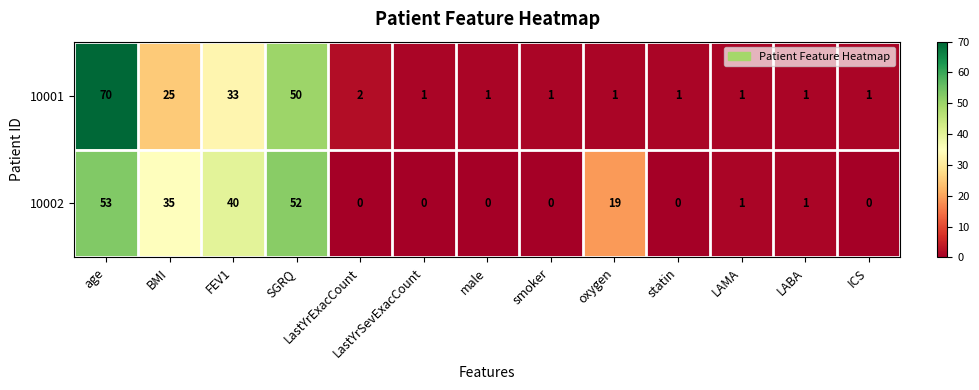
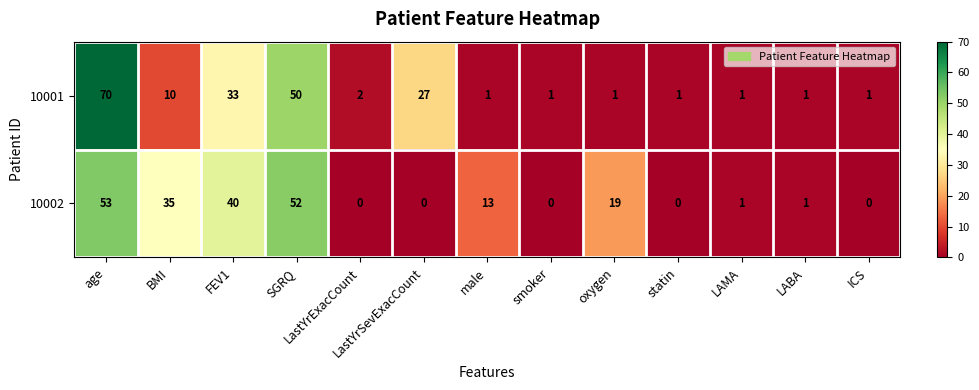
  {
    "10001": {
      "age": 70,
-     "BMI": 25,
+     "BMI": 10,
      "FEV1": 33,
      "SGRQ": 50,
      "LastYrExacCount": 2,
-     "LastYrSevExacCount": 1,
+     "LastYrSevExacCount": 27,
      "male": 1,
      "smoker": 1,
      "oxygen": 1,
      "statin": 1,
      "LAMA": 1,
      "LABA": 1,
      "ICS": 1
    },
    "10002": {
      "age": 53,
      "BMI": 35,
      "FEV1": 40,
      "SGRQ": 52,
      "LastYrExacCount": 0,
      "LastYrSevExacCount": 0,
-     "male": 0,
+     "male": 13,
      "smoker": 0,
      "oxygen": 19,
      "statin": 0,
      "LAMA": 1,
      "LABA": 1,
      "ICS": 0
    }
  }
